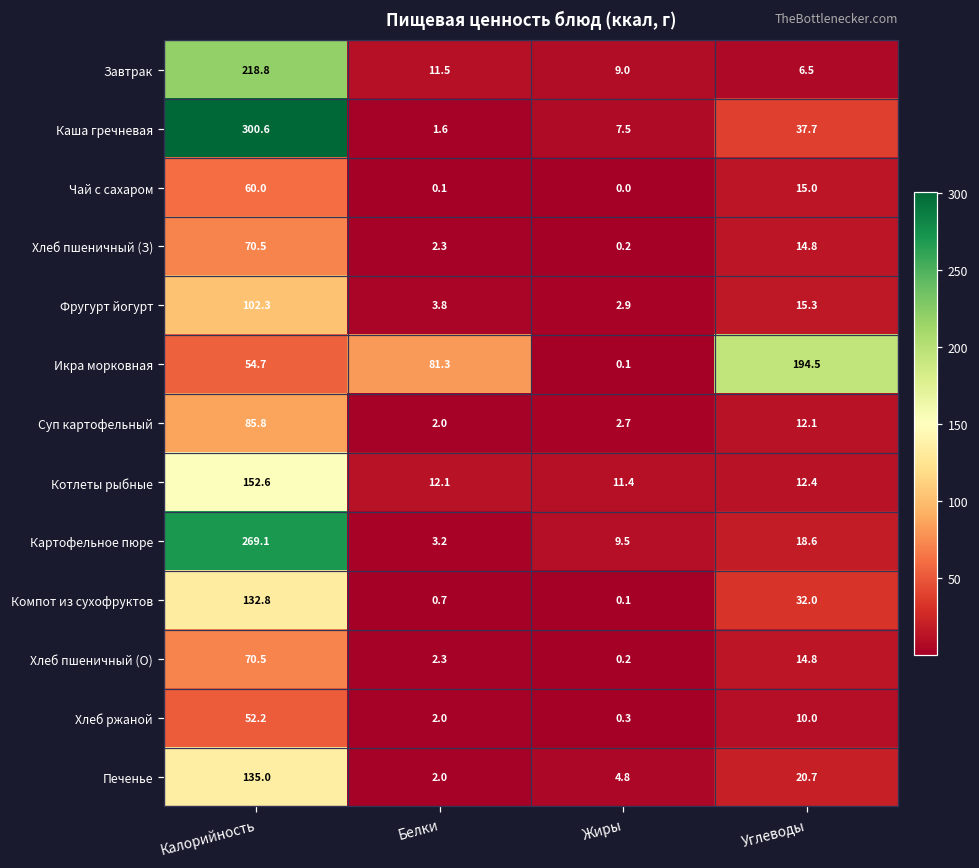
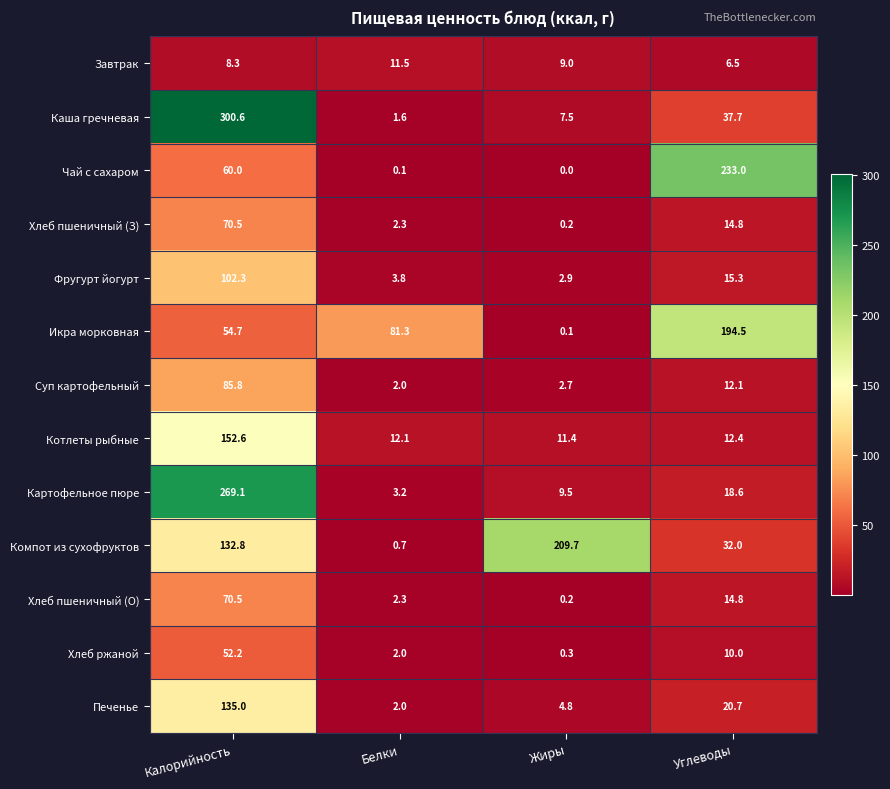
  {
    "Завтрак": {
-     "Калорийность": 218.8,
+     "Калорийность": 8.3,
      "Белки": 11.5,
      "Жиры": 9.0,
      "Углеводы": 6.5
    },
    "Каша гречневая": {
      "Калорийность": 300.6,
      "Белки": 1.6,
      "Жиры": 7.5,
      "Углеводы": 37.7
    },
    "Чай с сахаром": {
      "Калорийность": 60.0,
      "Белки": 0.1,
      "Жиры": 0.0,
-     "Углеводы": 15.0
+     "Углеводы": 233.0
    },
    "Хлеб пшеничный (З)": {
      "Калорийность": 70.5,
      "Белки": 2.3,
      "Жиры": 0.2,
      "Углеводы": 14.8
    },
    "Фругурт йогурт": {
      "Калорийность": 102.3,
      "Белки": 3.8,
      "Жиры": 2.9,
      "Углеводы": 15.3
    },
    "Икра морковная": {
      "Калорийность": 54.7,
      "Белки": 81.3,
      "Жиры": 0.1,
      "Углеводы": 194.5
    },
    "Суп картофельный": {
      "Калорийность": 85.8,
      "Белки": 2.0,
      "Жиры": 2.7,
      "Углеводы": 12.1
    },
    "Котлеты рыбные": {
      "Калорийность": 152.6,
      "Белки": 12.1,
      "Жиры": 11.4,
      "Углеводы": 12.4
    },
    "Картофельное пюре": {
      "Калорийность": 269.1,
      "Белки": 3.2,
      "Жиры": 9.5,
      "Углеводы": 18.6
    },
    "Компот из сухофруктов": {
      "Калорийность": 132.8,
      "Белки": 0.7,
-     "Жиры": 0.1,
+     "Жиры": 209.7,
      "Углеводы": 32.0
    },
    "Хлеб пшеничный (О)": {
      "Калорийность": 70.5,
      "Белки": 2.3,
      "Жиры": 0.2,
      "Углеводы": 14.8
    },
    "Хлеб ржаной": {
      "Калорийность": 52.2,
      "Белки": 2.0,
      "Жиры": 0.3,
      "Углеводы": 10.0
    },
    "Печенье": {
      "Калорийность": 135.0,
      "Белки": 2.0,
      "Жиры": 4.8,
      "Углеводы": 20.7
    }
  }
